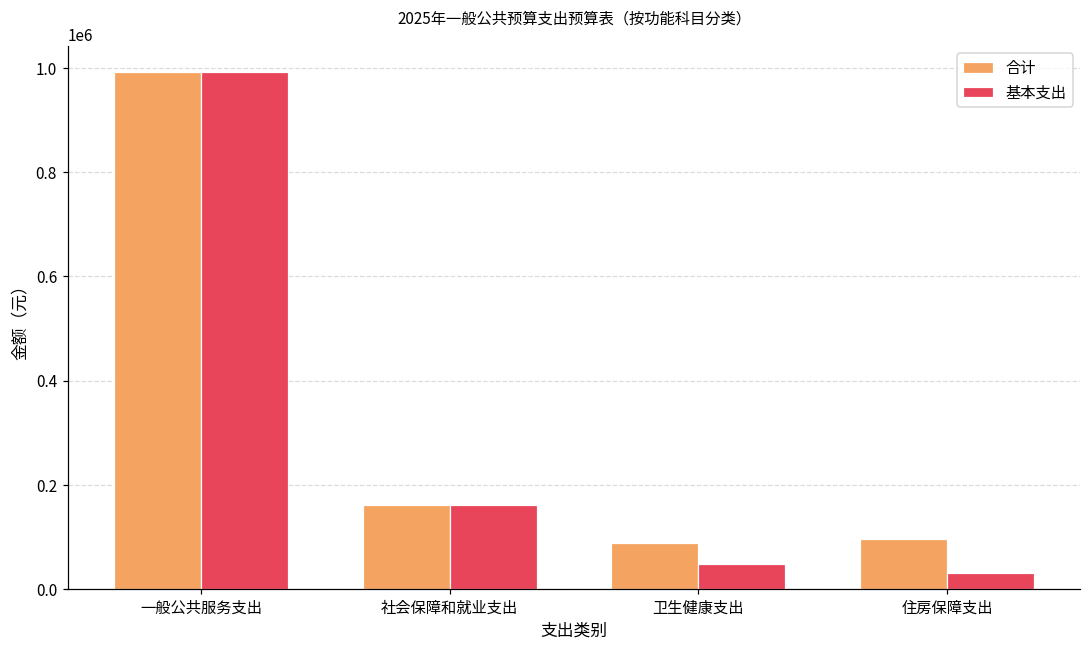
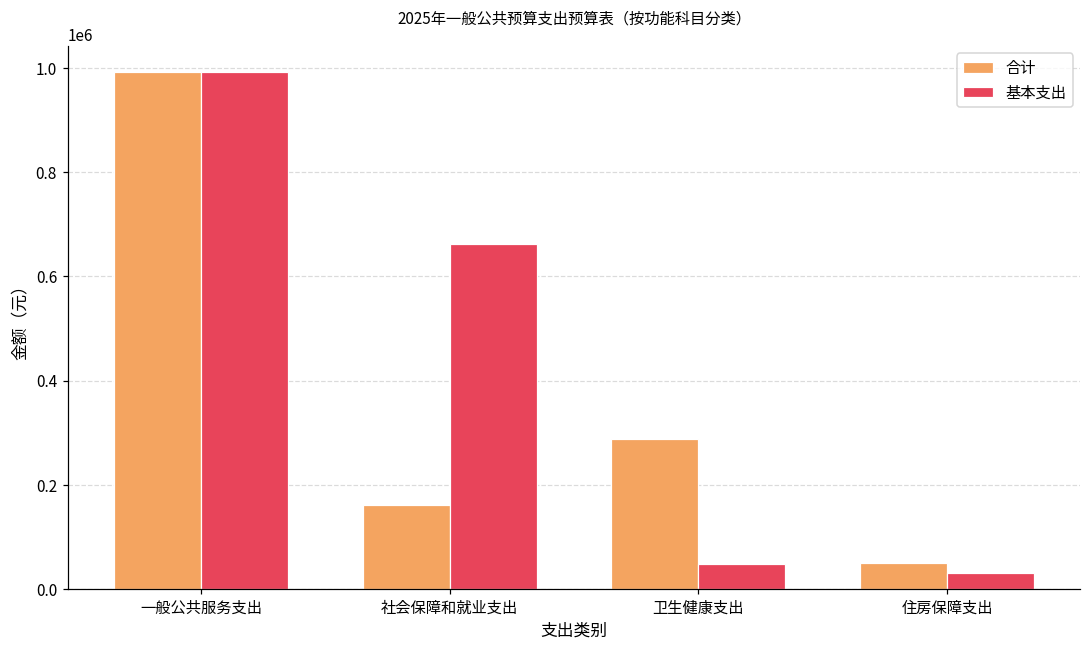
  {
    "合计": {
      "一般公共服务支出": 990000,
      "社会保障和就业支出": 160000,
-     "卫生健康支出": 90000,
-     "住房保障支出": 100000
+     "卫生健康支出": 290000,
+     "住房保障支出": 50000
    },
    "基本支出": {
      "一般公共服务支出": 990000,
-     "社会保障和就业支出": 160000,
+     "社会保障和就业支出": 660000,
      "卫生健康支出": 50000,
      "住房保障支出": 30000
    }
  }
